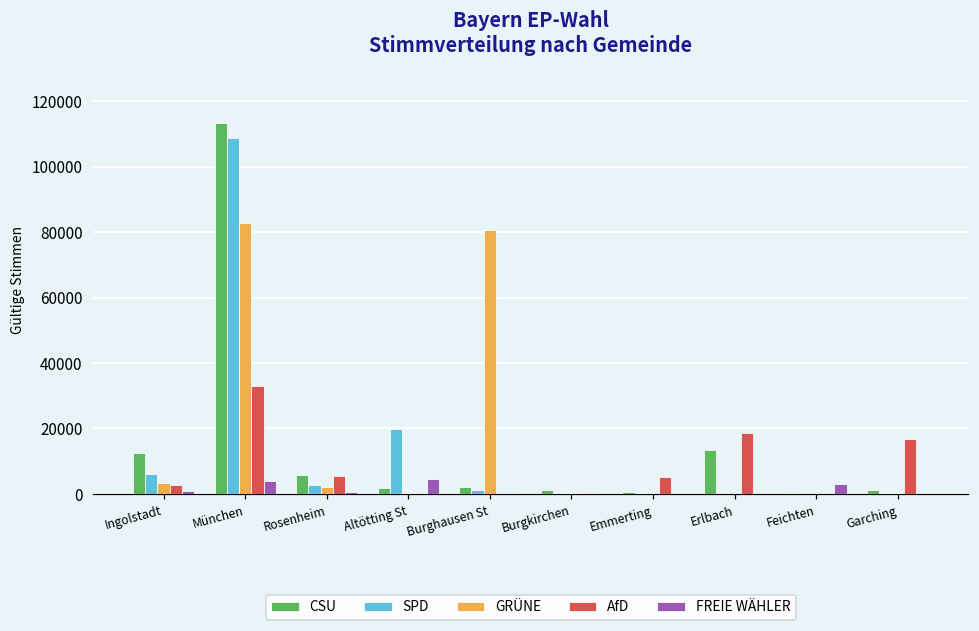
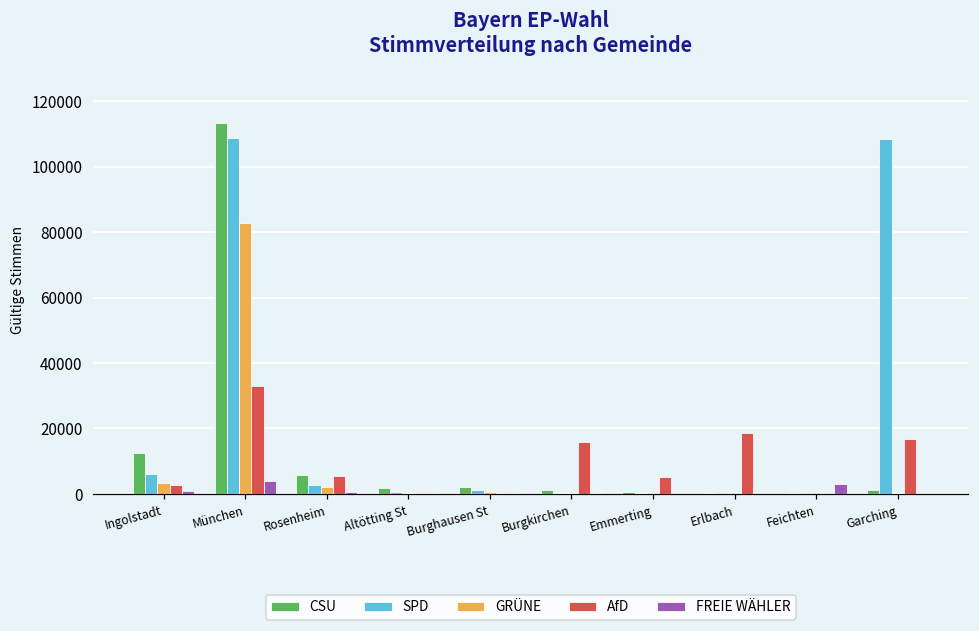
  {
    "CSU": {
      "Ingolstadt": 12000,
      "München": 113000,
      "Rosenheim": 6000,
      "Altötting St": 2000,
      "Burghausen St": 2000,
      "Burgkirchen": 1000,
-     "Erlbach": 13000,
+     "Erlbach": 0,
      "Garching": 1000
    },
    "SPD": {
      "Ingolstadt": 6000,
      "München": 109000,
      "Rosenheim": 3000,
-     "Altötting St": 20000,
+     "Altötting St": 0,
      "Burghausen St": 1000,
-     "Garching": 0
+     "Garching": 108000
    },
    "GRÜNE": {
      "Ingolstadt": 3000,
      "München": 83000,
      "Rosenheim": 2000,
-     "Burghausen St": 81000
+     "Burghausen St": 1000
    },
    "AfD": {
      "Ingolstadt": 3000,
      "München": 33000,
      "Rosenheim": 5000,
-     "Burgkirchen": 0,
+     "Burgkirchen": 16000,
      "Emmerting": 5000,
      "Erlbach": 19000,
      "Garching": 17000
    },
    "FREIE WÄHLER": {
      "Ingolstadt": 1000,
      "München": 4000,
-     "Altötting St": 5000,
+     "Altötting St": 0,
      "Feichten": 3000
    }
  }
